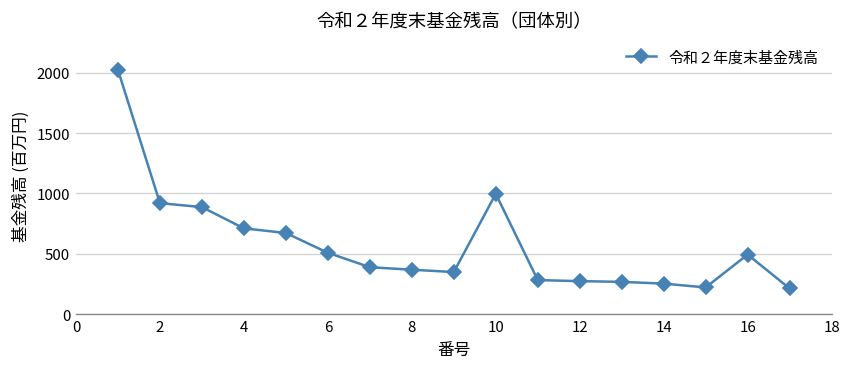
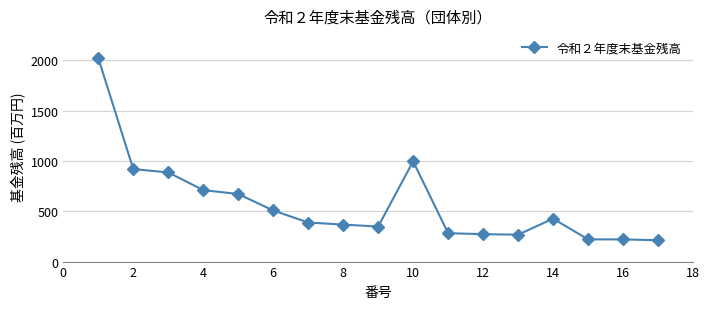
  {
    "2": 920,
    "4": 710,
    "6": 510,
    "8": 370,
    "10": 1000,
    "12": 270,
-   "14": 250,
-   "16": 490
+   "14": 430,
+   "16": 220
  }
